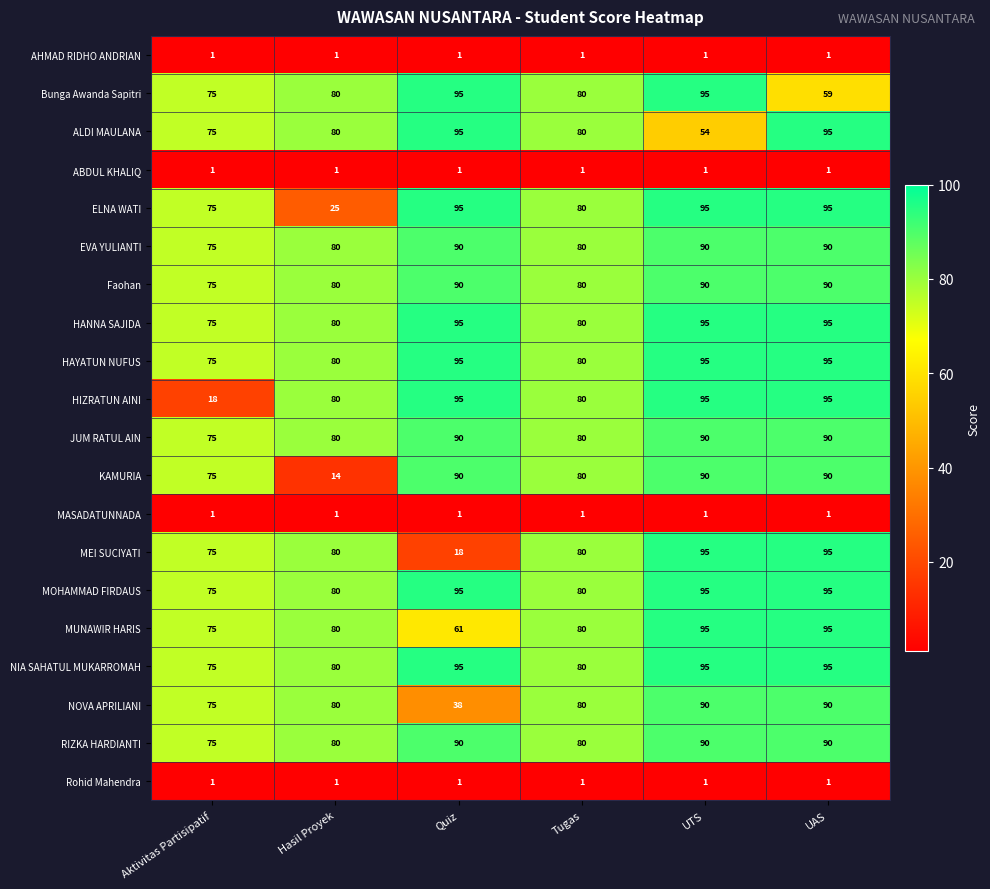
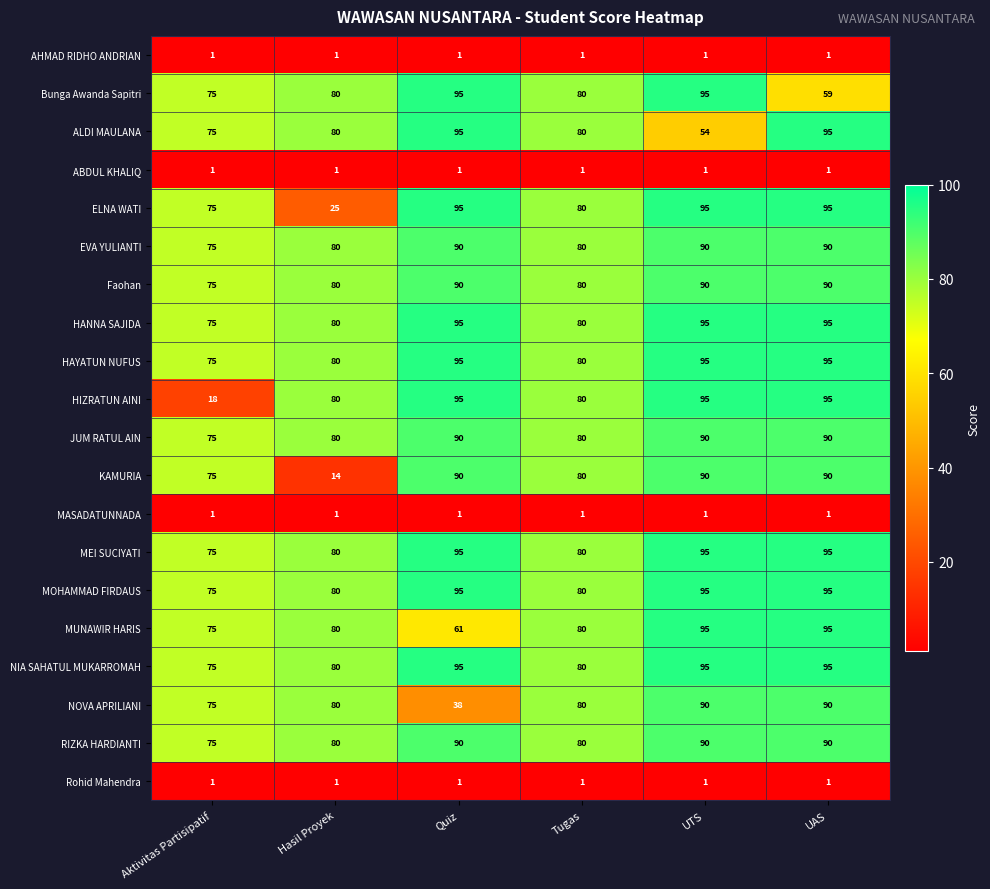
  {
    "AHMAD RIDHO ANDRIAN": {
      "Aktivitas Partisipatif": 1,
      "Hasil Proyek": 1,
      "Quiz": 1,
      "Tugas": 1,
      "UTS": 1,
      "UAS": 1
    },
    "Bunga Awanda Sapitri": {
      "Aktivitas Partisipatif": 75,
      "Hasil Proyek": 80,
      "Quiz": 95,
      "Tugas": 80,
      "UTS": 95,
      "UAS": 59
    },
    "ALDI MAULANA": {
      "Aktivitas Partisipatif": 75,
      "Hasil Proyek": 80,
      "Quiz": 95,
      "Tugas": 80,
      "UTS": 54,
      "UAS": 95
    },
    "ABDUL KHALIQ": {
      "Aktivitas Partisipatif": 1,
      "Hasil Proyek": 1,
      "Quiz": 1,
      "Tugas": 1,
      "UTS": 1,
      "UAS": 1
    },
    "ELNA WATI": {
      "Aktivitas Partisipatif": 75,
      "Hasil Proyek": 25,
      "Quiz": 95,
      "Tugas": 80,
      "UTS": 95,
      "UAS": 95
    },
    "EVA YULIANTI": {
      "Aktivitas Partisipatif": 75,
      "Hasil Proyek": 80,
      "Quiz": 90,
      "Tugas": 80,
      "UTS": 90,
      "UAS": 90
    },
    "Faohan": {
      "Aktivitas Partisipatif": 75,
      "Hasil Proyek": 80,
      "Quiz": 90,
      "Tugas": 80,
      "UTS": 90,
      "UAS": 90
    },
    "HANNA SAJIDA": {
      "Aktivitas Partisipatif": 75,
      "Hasil Proyek": 80,
      "Quiz": 95,
      "Tugas": 80,
      "UTS": 95,
      "UAS": 95
    },
    "HAYATUN NUFUS": {
      "Aktivitas Partisipatif": 75,
      "Hasil Proyek": 80,
      "Quiz": 95,
      "Tugas": 80,
      "UTS": 95,
      "UAS": 95
    },
    "HIZRATUN AINI": {
      "Aktivitas Partisipatif": 18,
      "Hasil Proyek": 80,
      "Quiz": 95,
      "Tugas": 80,
      "UTS": 95,
      "UAS": 95
    },
    "JUM RATUL AIN": {
      "Aktivitas Partisipatif": 75,
      "Hasil Proyek": 80,
      "Quiz": 90,
      "Tugas": 80,
      "UTS": 90,
      "UAS": 90
    },
    "KAMURIA": {
      "Aktivitas Partisipatif": 75,
      "Hasil Proyek": 14,
      "Quiz": 90,
      "Tugas": 80,
      "UTS": 90,
      "UAS": 90
    },
    "MASADATUNNADA": {
      "Aktivitas Partisipatif": 1,
      "Hasil Proyek": 1,
      "Quiz": 1,
      "Tugas": 1,
      "UTS": 1,
      "UAS": 1
    },
    "MEI SUCIYATI": {
      "Aktivitas Partisipatif": 75,
      "Hasil Proyek": 80,
-     "Quiz": 18,
+     "Quiz": 95,
      "Tugas": 80,
      "UTS": 95,
      "UAS": 95
    },
    "MOHAMMAD FIRDAUS": {
      "Aktivitas Partisipatif": 75,
      "Hasil Proyek": 80,
      "Quiz": 95,
      "Tugas": 80,
      "UTS": 95,
      "UAS": 95
    },
    "MUNAWIR HARIS": {
      "Aktivitas Partisipatif": 75,
      "Hasil Proyek": 80,
      "Quiz": 61,
      "Tugas": 80,
      "UTS": 95,
      "UAS": 95
    },
    "NIA SAHATUL MUKARROMAH": {
      "Aktivitas Partisipatif": 75,
      "Hasil Proyek": 80,
      "Quiz": 95,
      "Tugas": 80,
      "UTS": 95,
      "UAS": 95
    },
    "NOVA APRILIANI": {
      "Aktivitas Partisipatif": 75,
      "Hasil Proyek": 80,
      "Quiz": 38,
      "Tugas": 80,
      "UTS": 90,
      "UAS": 90
    },
    "RIZKA HARDIANTI": {
      "Aktivitas Partisipatif": 75,
      "Hasil Proyek": 80,
      "Quiz": 90,
      "Tugas": 80,
      "UTS": 90,
      "UAS": 90
    },
    "Rohid Mahendra": {
      "Aktivitas Partisipatif": 1,
      "Hasil Proyek": 1,
      "Quiz": 1,
      "Tugas": 1,
      "UTS": 1,
      "UAS": 1
    }
  }
